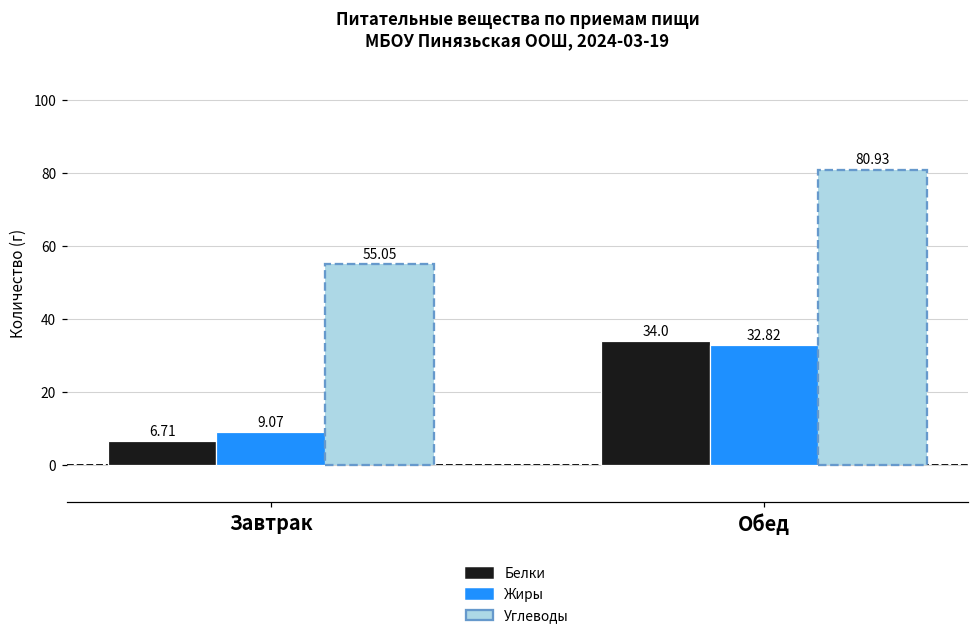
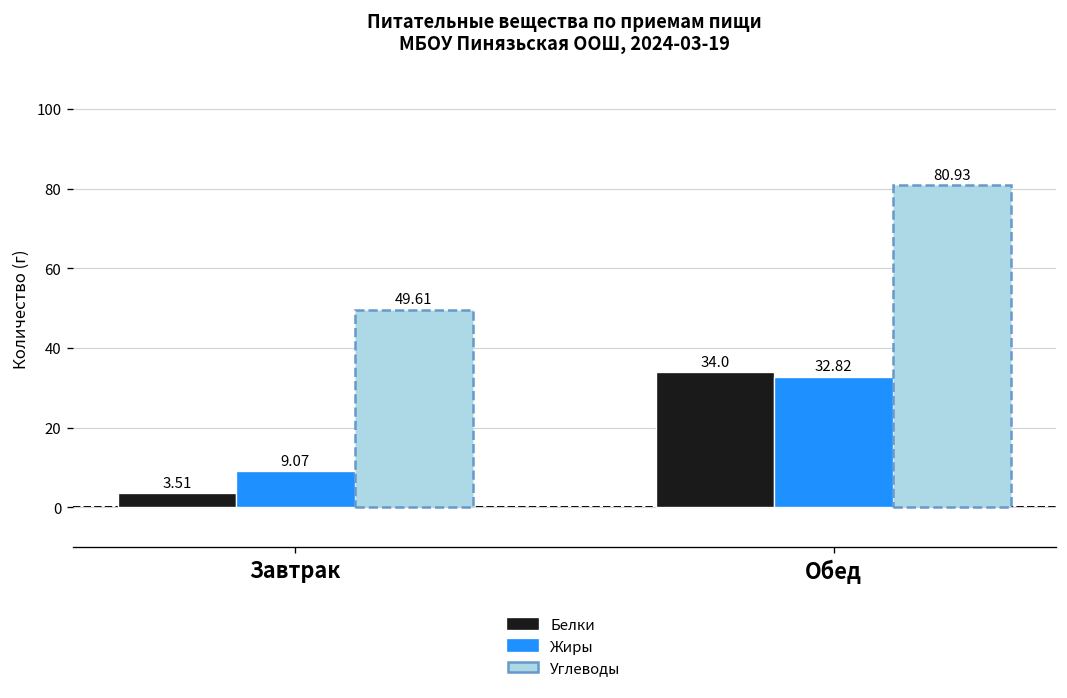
  {
    "Белки": {
-     "Завтрак": 6.71,
+     "Завтрак": 3.51,
      "Обед": 34.0
    },
    "Жиры": {
      "Завтрак": 9.07,
      "Обед": 32.82
    },
    "Углеводы": {
-     "Завтрак": 55.05,
+     "Завтрак": 49.61,
      "Обед": 80.93
    }
  }
